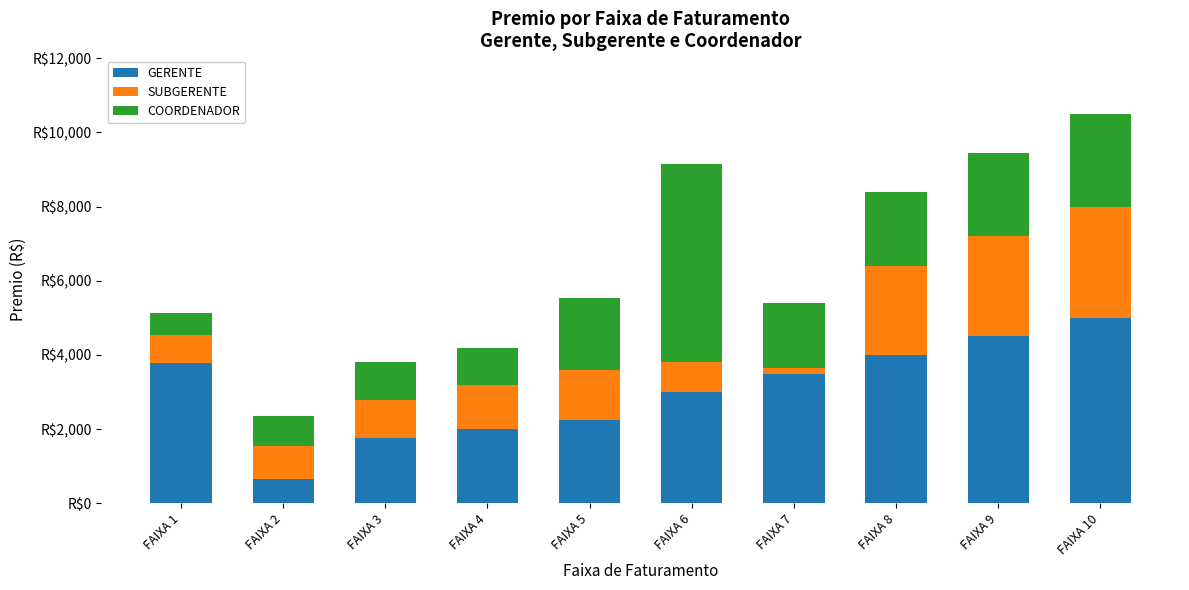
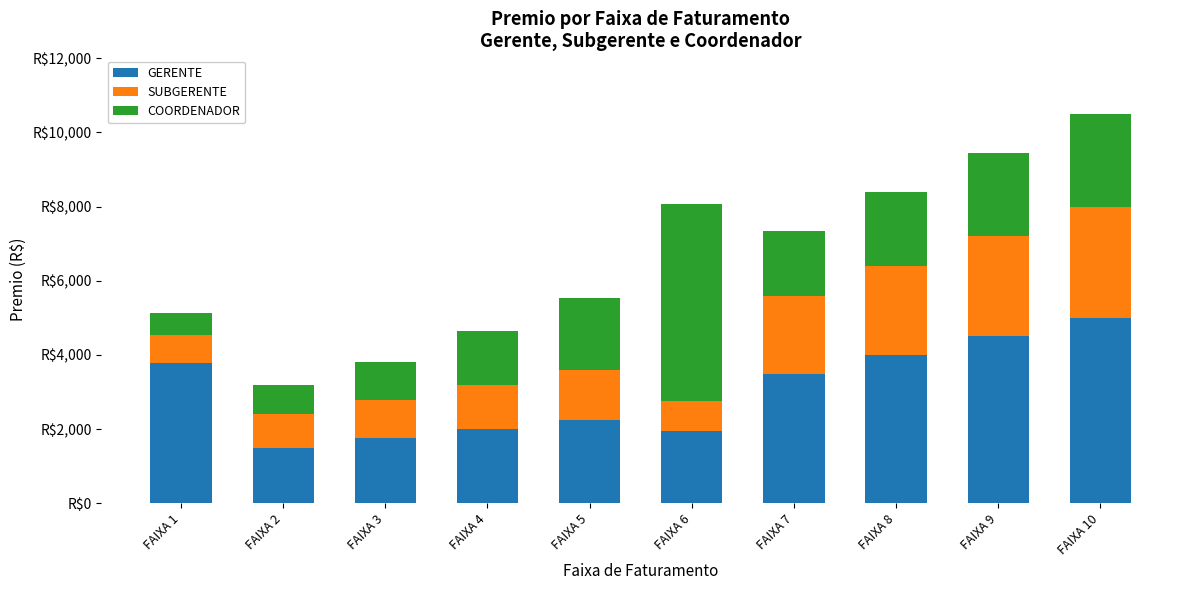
  {
    "GERENTE": {
      "FAIXA 1": "R$3,800",
-     "FAIXA 2": "R$700",
+     "FAIXA 2": "R$1,500",
      "FAIXA 3": "R$1,700",
      "FAIXA 4": "R$2,000",
      "FAIXA 5": "R$2,200",
-     "FAIXA 6": "R$3,000",
+     "FAIXA 6": "R$1,900",
      "FAIXA 7": "R$3,500",
      "FAIXA 8": "R$4,000",
      "FAIXA 9": "R$4,500",
      "FAIXA 10": "R$5,000"
    },
    "SUBGERENTE": {
      "FAIXA 1": "R$700",
      "FAIXA 2": "R$900",
      "FAIXA 3": "R$1,000",
      "FAIXA 4": "R$1,200",
      "FAIXA 5": "R$1,300",
      "FAIXA 6": "R$800",
-     "FAIXA 7": "R$100",
+     "FAIXA 7": "R$2,100",
      "FAIXA 8": "R$2,400",
      "FAIXA 9": "R$2,700",
      "FAIXA 10": "R$3,000"
    },
    "COORDENADOR": {
      "FAIXA 1": "R$600",
      "FAIXA 2": "R$800",
      "FAIXA 3": "R$1,000",
-     "FAIXA 4": "R$1,000",
+     "FAIXA 4": "R$1,500",
      "FAIXA 5": "R$1,900",
      "FAIXA 6": "R$5,300",
      "FAIXA 7": "R$1,700",
      "FAIXA 8": "R$2,000",
      "FAIXA 9": "R$2,200",
      "FAIXA 10": "R$2,500"
    }
  }
